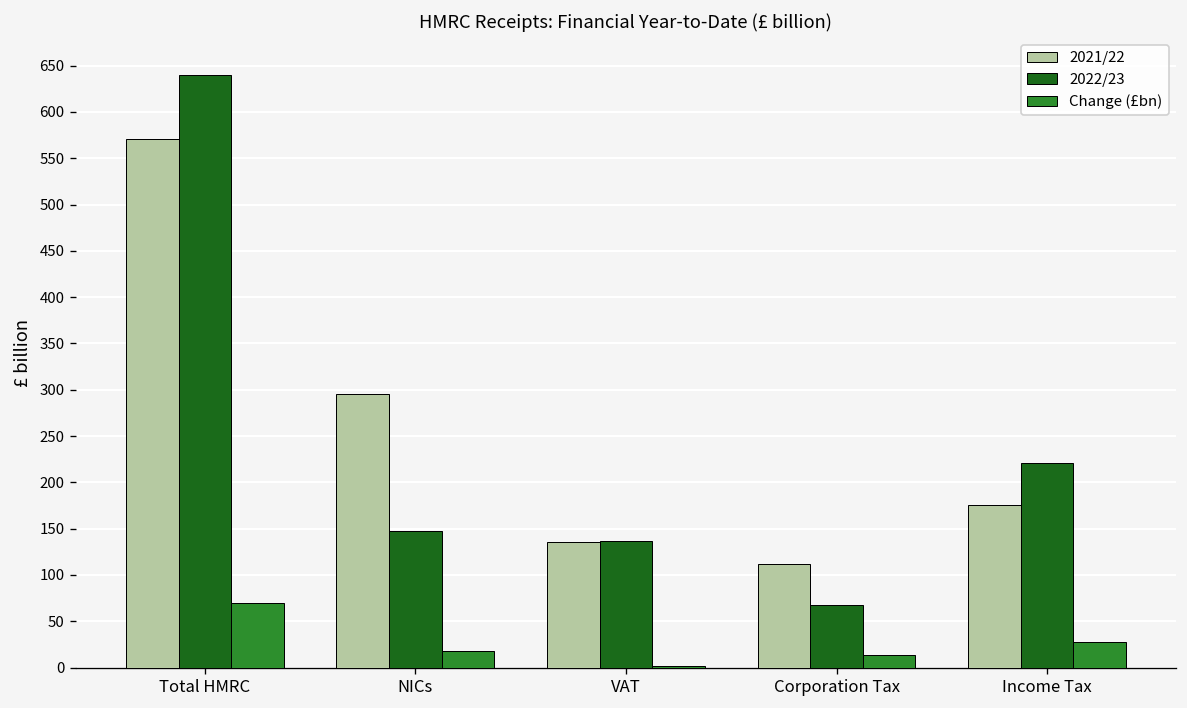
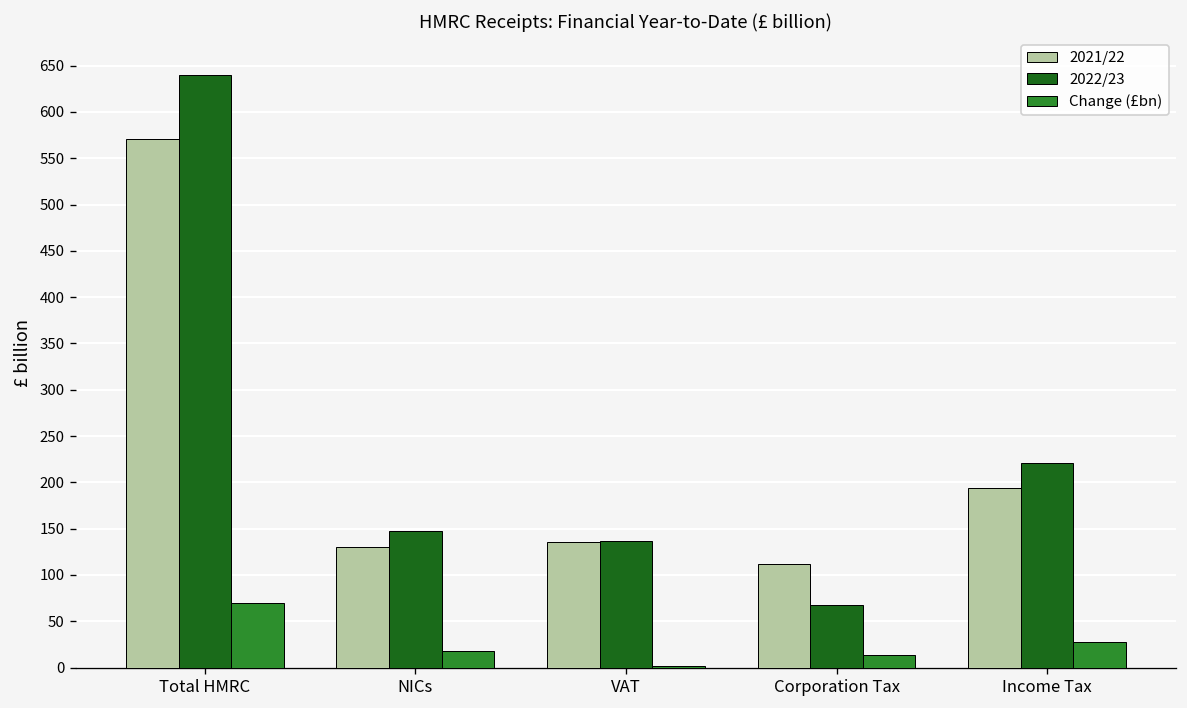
  {
    "2021/22": {
      "Total HMRC": 570,
-     "NICs": 300,
+     "NICs": 130,
      "VAT": 140,
      "Corporation Tax": 110,
-     "Income Tax": 180
+     "Income Tax": 190
    }
  }
